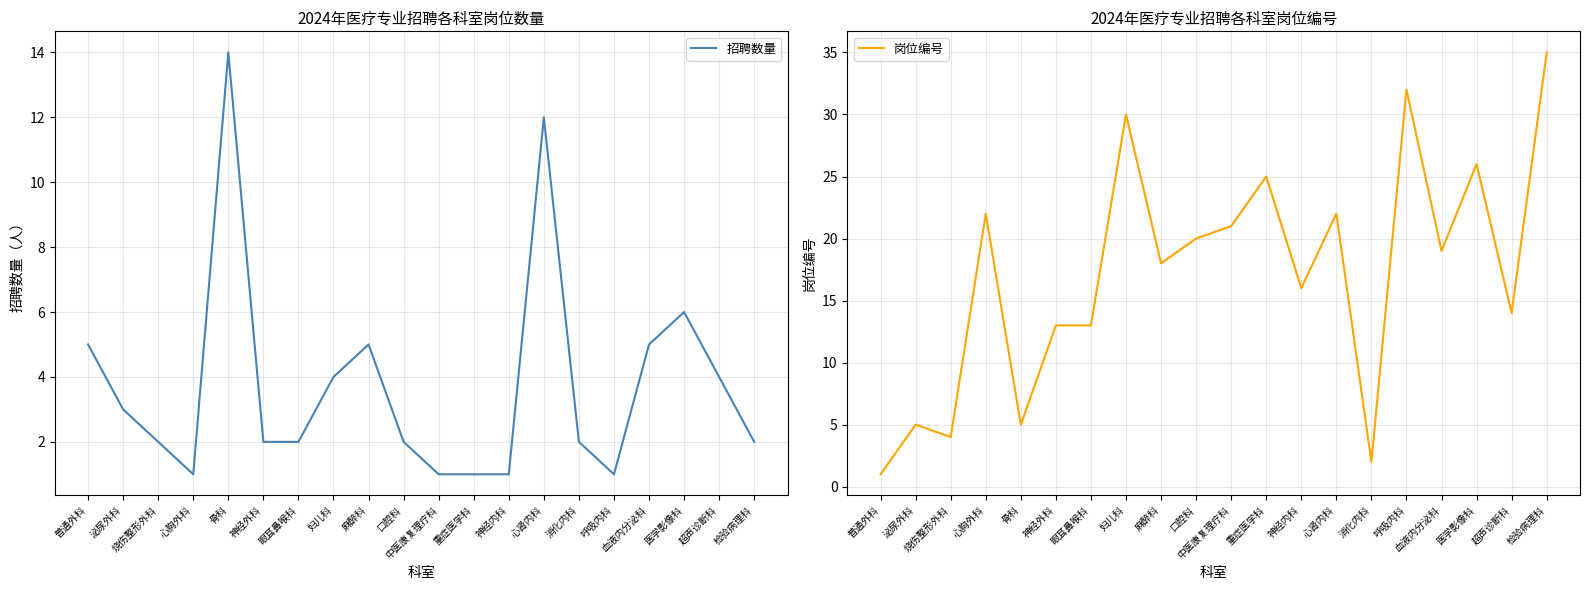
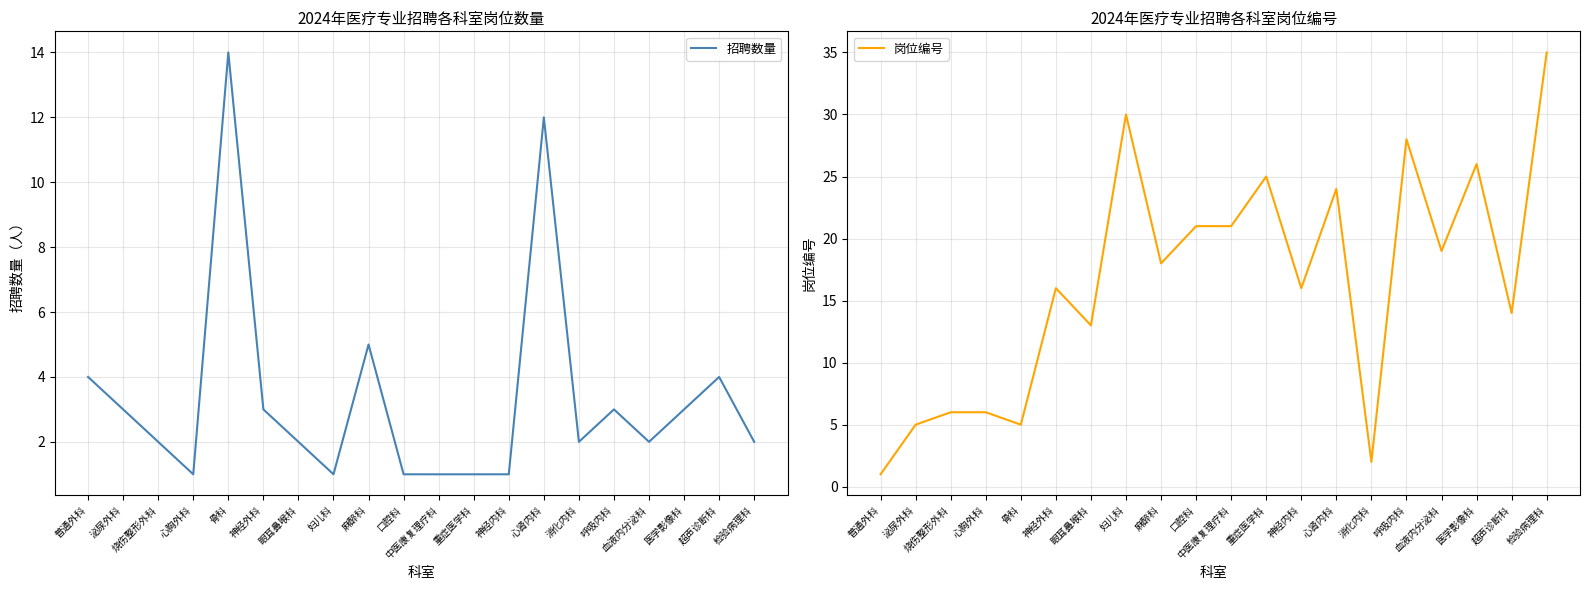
  {
    "2024年医疗专业招聘各科室岗位数量": {
-     "普通外科": 5,
+     "普通外科": 4,
      "泌尿外科": 3,
      "烧伤整形外科": 2,
      "心胸外科": 1,
      "骨科": 14,
-     "神经外科": 2,
+     "神经外科": 3,
      "眼耳鼻喉科": 2,
-     "妇儿科": 4,
+     "妇儿科": 1,
      "麻醉科": 5,
-     "口腔科": 2,
+     "口腔科": 1,
      "中医康复理疗科": 1,
      "重症医学科": 1,
      "神经内科": 1,
      "心肾内科": 12,
      "消化内科": 2,
-     "呼吸内科": 1,
-     "血液内分泌科": 5,
-     "医学影像科": 6,
+     "呼吸内科": 3,
+     "血液内分泌科": 2,
+     "医学影像科": 3,
      "超声诊断科": 4,
      "检验病理科": 2
    },
    "2024年医疗专业招聘各科室岗位编号": {
      "普通外科": 1,
      "泌尿外科": 5,
-     "烧伤整形外科": 4,
-     "心胸外科": 22,
+     "烧伤整形外科": 6,
+     "心胸外科": 6,
      "骨科": 5,
-     "神经外科": 13,
+     "神经外科": 16,
      "眼耳鼻喉科": 13,
      "妇儿科": 30,
      "麻醉科": 18,
-     "口腔科": 20,
+     "口腔科": 21,
      "中医康复理疗科": 21,
      "重症医学科": 25,
      "神经内科": 16,
-     "心肾内科": 22,
+     "心肾内科": 24,
      "消化内科": 2,
-     "呼吸内科": 32,
+     "呼吸内科": 28,
      "血液内分泌科": 19,
      "医学影像科": 26,
      "超声诊断科": 14,
      "检验病理科": 35
    }
  }
